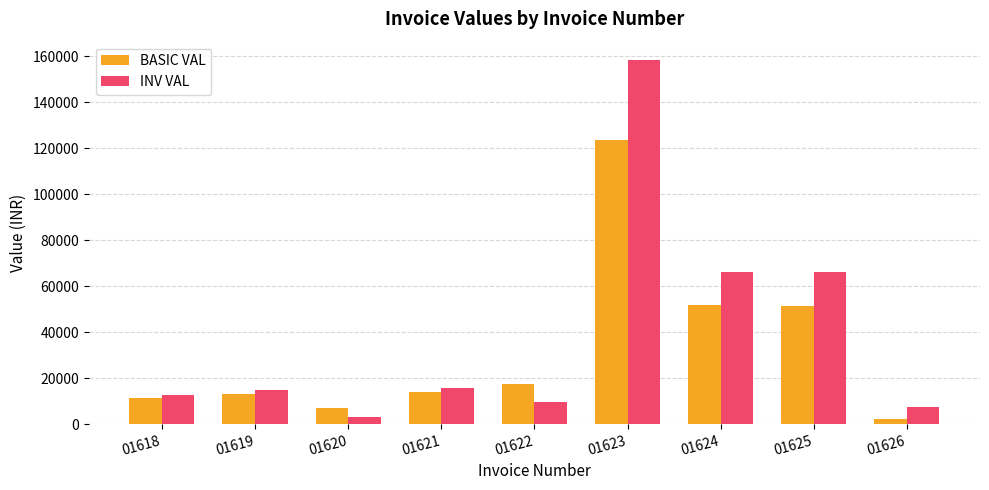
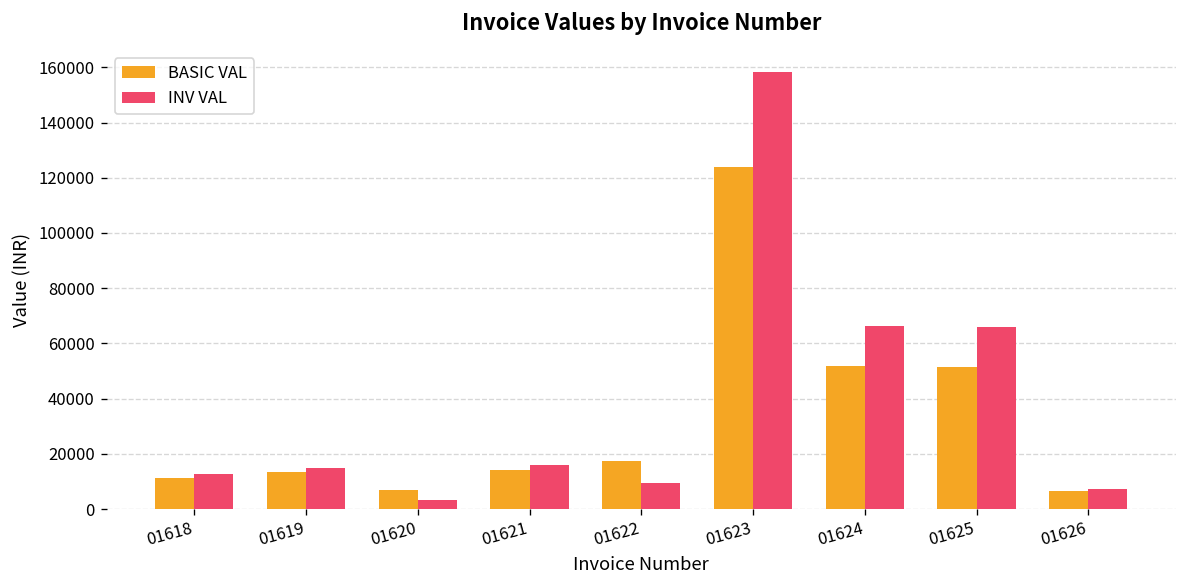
  {
    "BASIC VAL": {
      "01618": 11000,
      "01619": 13000,
      "01620": 7000,
      "01621": 14000,
      "01622": 17000,
      "01623": 124000,
      "01624": 52000,
      "01625": 52000,
-     "01626": 2000
+     "01626": 6000
    },
    "INV VAL": {
      "01618": 13000,
      "01619": 15000,
      "01620": 3000,
      "01621": 16000,
      "01622": 9000,
      "01623": 158000,
      "01624": 66000,
      "01625": 66000,
      "01626": 7000
    }
  }
